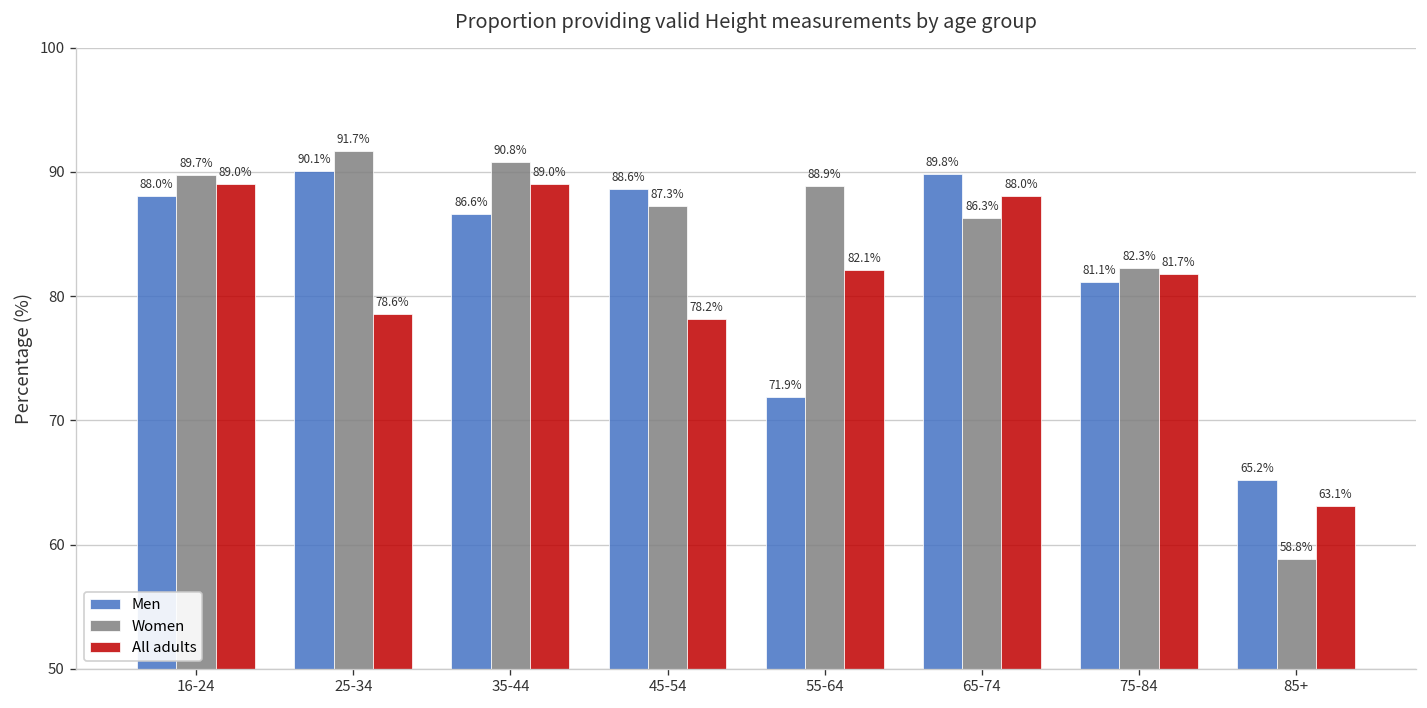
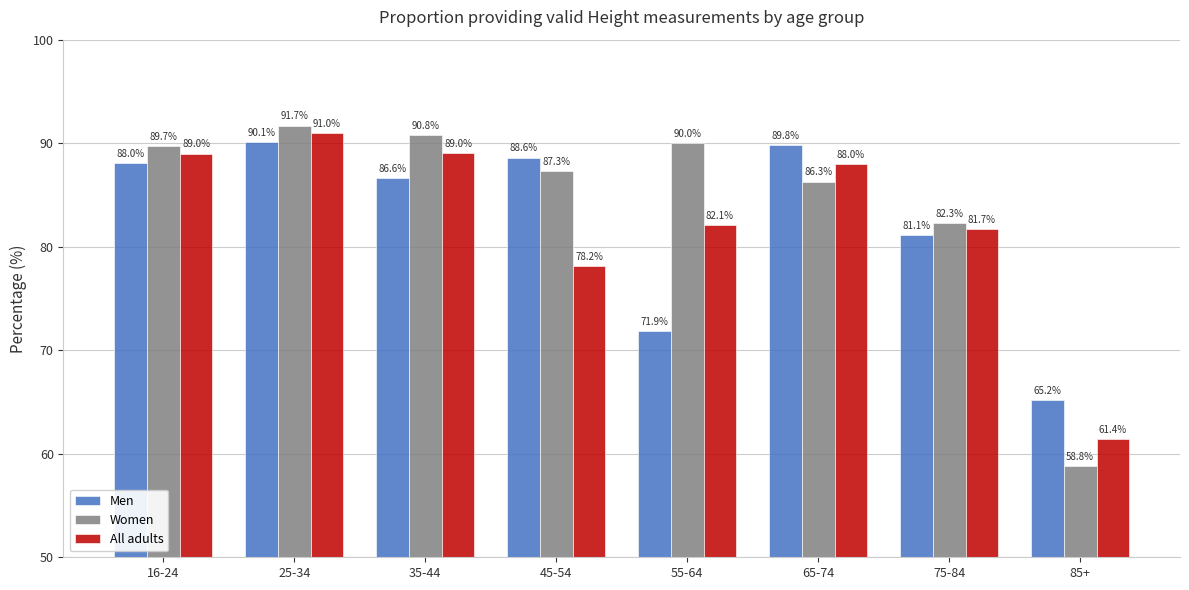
  {
    "Men": {
      "16-24": "88.0%",
      "25-34": "90.1%",
      "35-44": "86.6%",
      "45-54": "88.6%",
      "55-64": "71.9%",
      "65-74": "89.8%",
      "75-84": "81.1%",
      "85+": "65.2%"
    },
    "Women": {
      "16-24": "89.7%",
      "25-34": "91.7%",
      "35-44": "90.8%",
      "45-54": "87.3%",
-     "55-64": "88.9%",
+     "55-64": "90.0%",
      "65-74": "86.3%",
      "75-84": "82.3%",
      "85+": "58.8%"
    },
    "All adults": {
      "16-24": "89.0%",
-     "25-34": "78.6%",
+     "25-34": "91.0%",
      "35-44": "89.0%",
      "45-54": "78.2%",
      "55-64": "82.1%",
      "65-74": "88.0%",
      "75-84": "81.7%",
-     "85+": "63.1%"
+     "85+": "61.4%"
    }
  }
